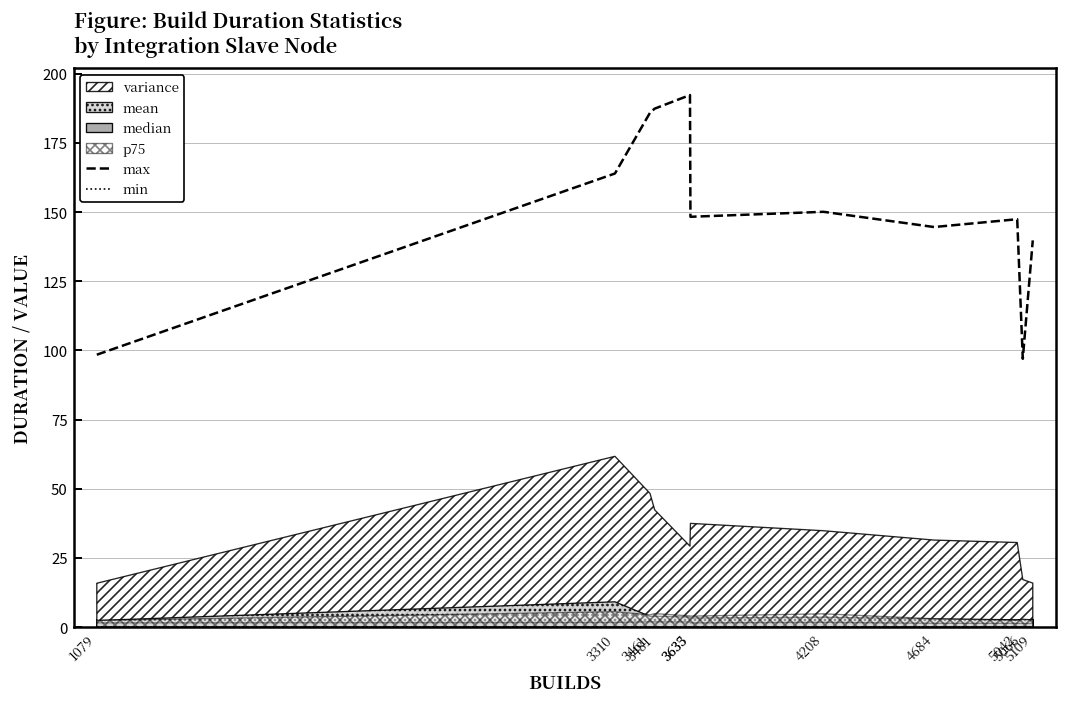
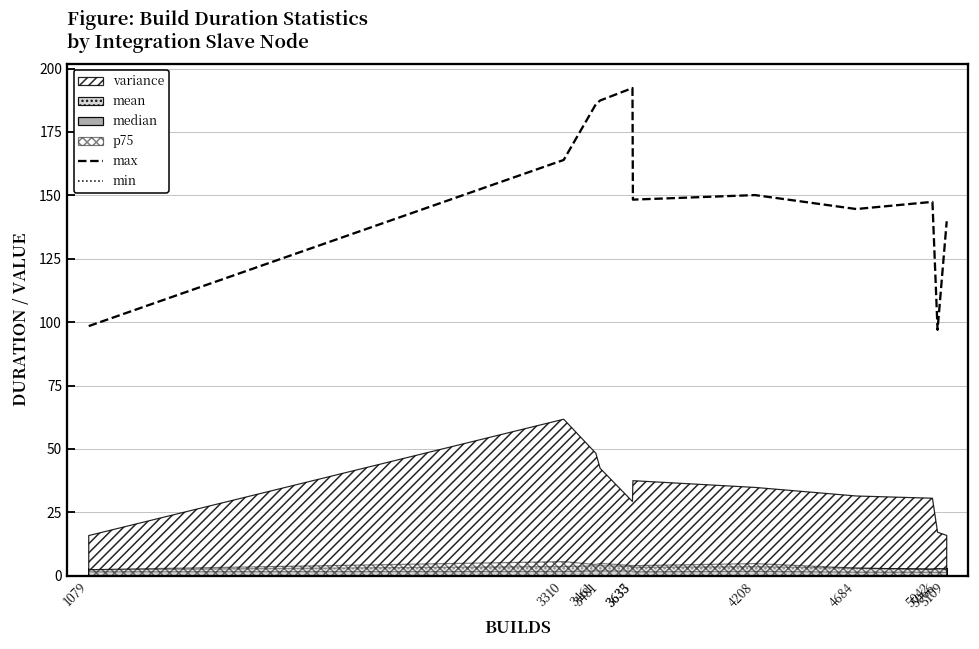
  {
    "mean": {
-     "3310": 9
+     "3310": 4
    }
  }
